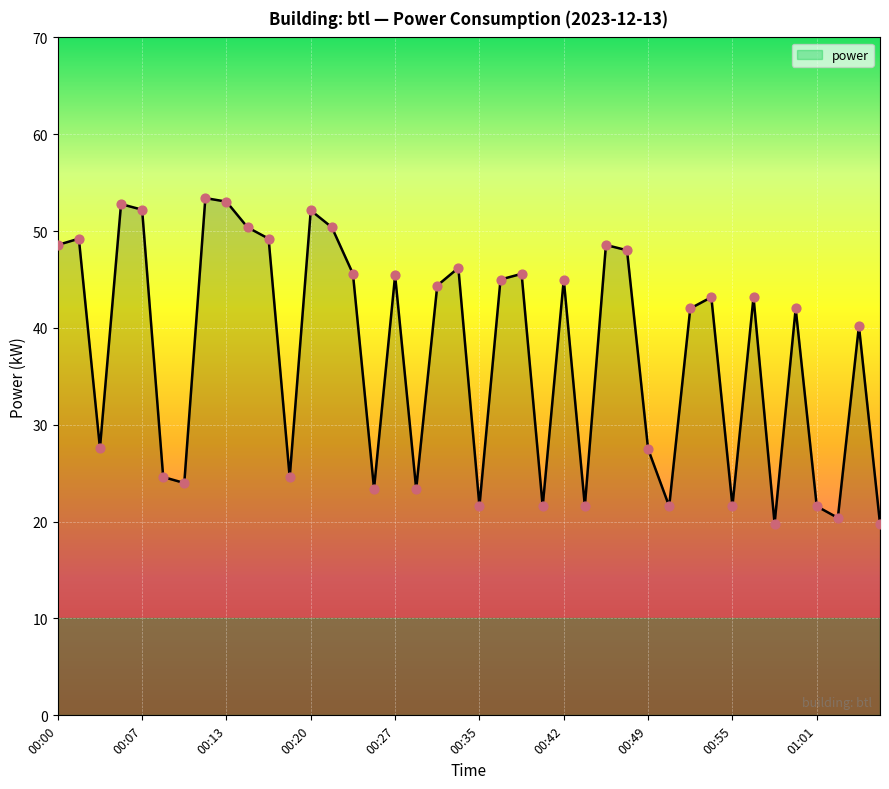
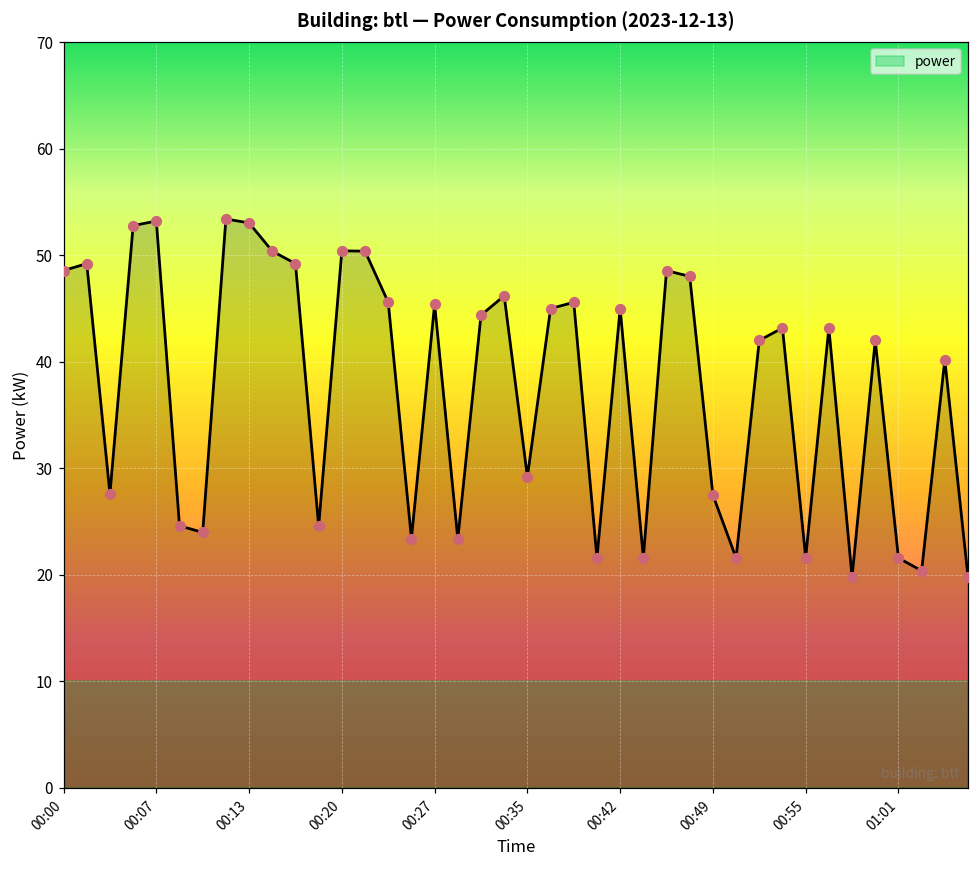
  {
    "00:00": 49,
-   "00:07": 52,
+   "00:07": 53,
    "00:13": 53,
-   "00:20": 52,
+   "00:20": 50,
    "00:27": 45,
-   "00:35": 22,
+   "00:35": 29,
    "00:42": 45,
    "00:49": 28,
    "00:55": 22,
    "01:01": 22
  }
